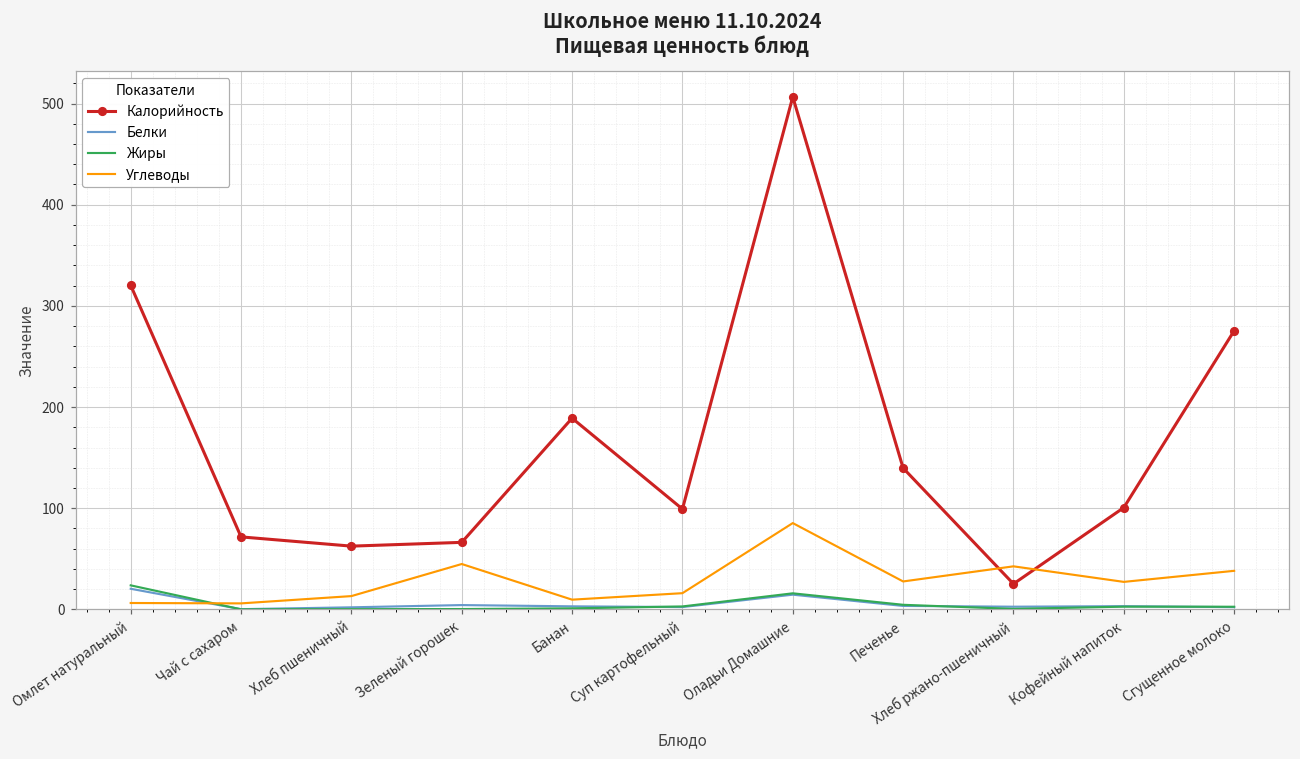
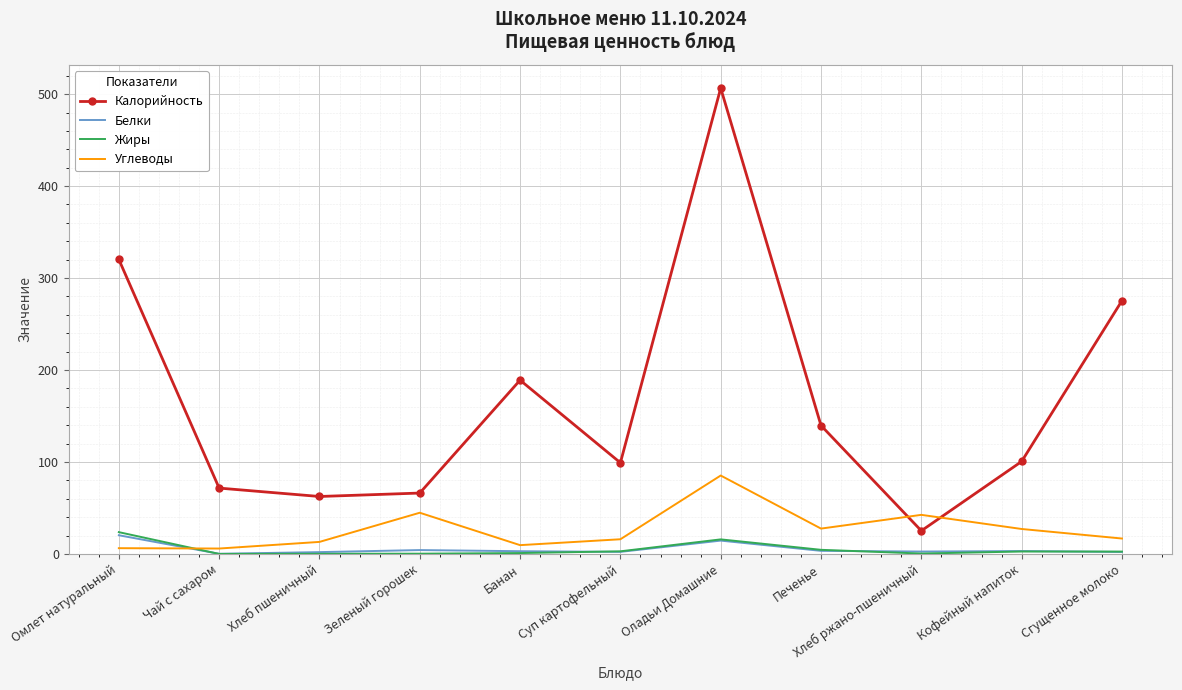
  {
    "Калорийность": {
      "Омлет натуральный": 320,
      "Чай с сахаром": 70,
      "Хлеб пшеничный": 60,
      "Зеленый горошек": 70,
      "Банан": 190,
      "Суп картофельный": 100,
      "Оладьи Домашние": 510,
      "Печенье": 140,
      "Хлеб ржано-пшеничный": 30,
      "Кофейный напиток": 100,
      "Сгущенное молоко": 280
    },
    "Белки": {
      "Омлет натуральный": 20,
      "Зеленый горошек": 0
    },
    "Жиры": {
      "Омлет натуральный": 20,
      "Зеленый горошек": 0
    },
    "Углеводы": {
      "Омлет натуральный": 10,
      "Чай с сахаром": 10,
      "Хлеб пшеничный": 10,
      "Зеленый горошек": 40,
      "Банан": 10,
      "Суп картофельный": 20,
      "Оладьи Домашние": 90,
      "Печенье": 30,
      "Хлеб ржано-пшеничный": 40,
      "Кофейный напиток": 30,
-     "Сгущенное молоко": 40
+     "Сгущенное молоко": 20
    }
  }
